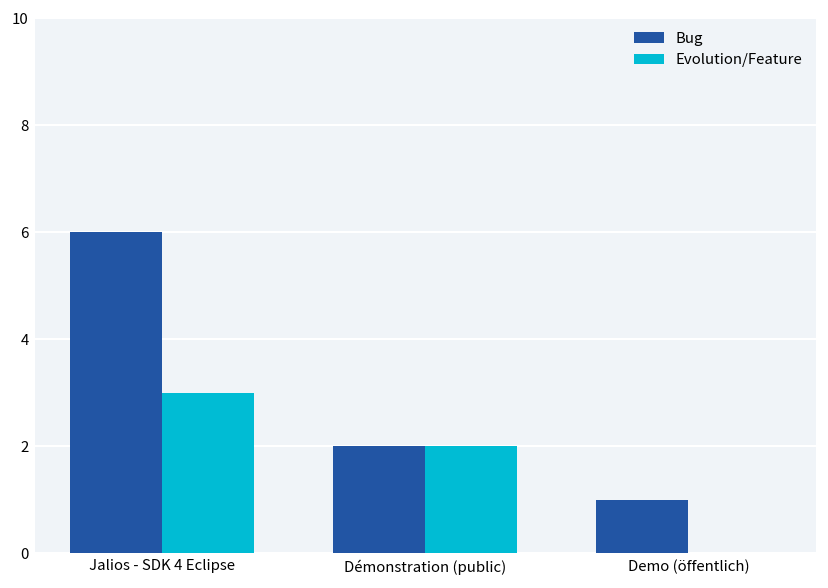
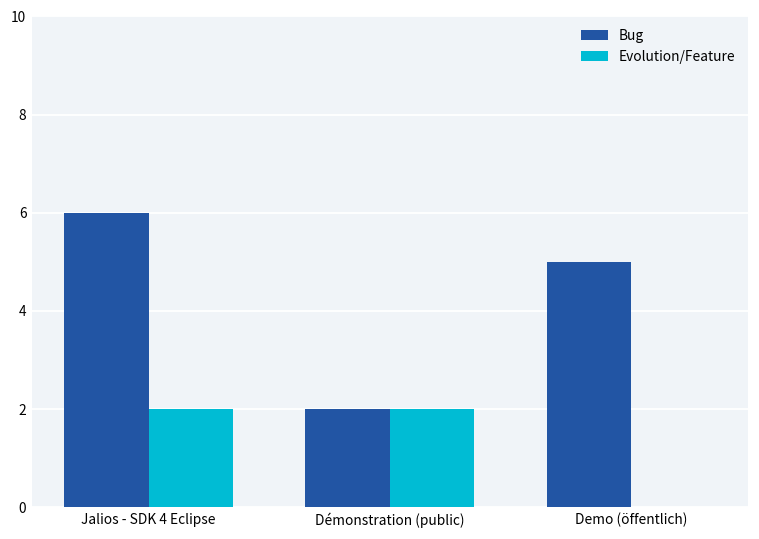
  {
    "Bug": {
      "Jalios - SDK 4 Eclipse": 6,
      "Démonstration (public)": 2,
-     "Demo (öffentlich)": 1
+     "Demo (öffentlich)": 5
    },
    "Evolution/Feature": {
-     "Jalios - SDK 4 Eclipse": 3,
+     "Jalios - SDK 4 Eclipse": 2,
      "Démonstration (public)": 2,
      "Demo (öffentlich)": 0
    }
  }
